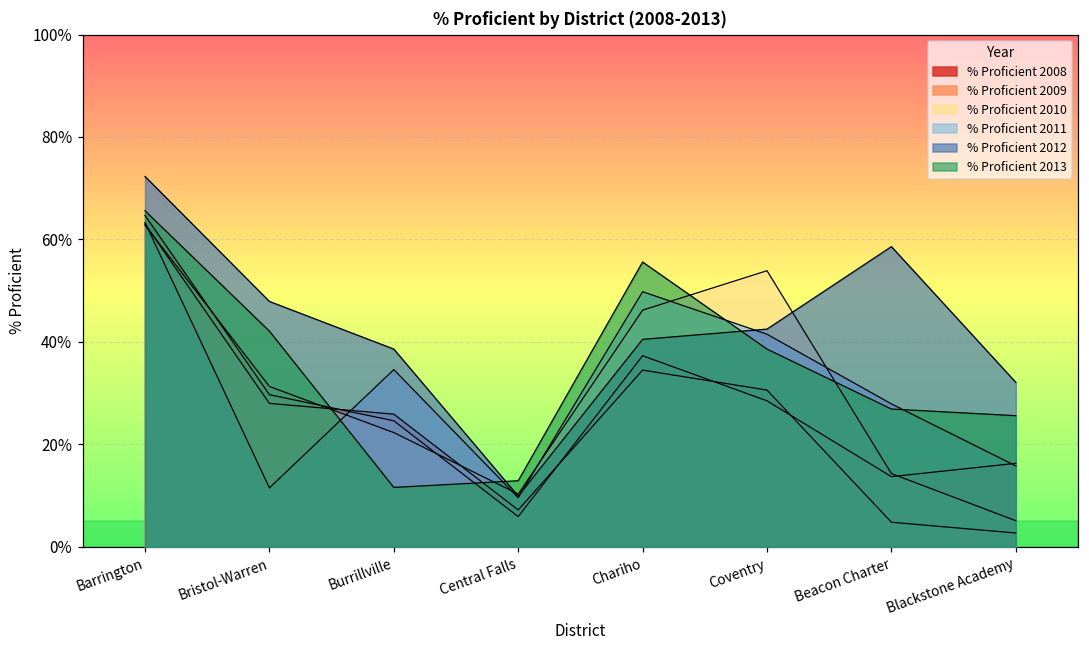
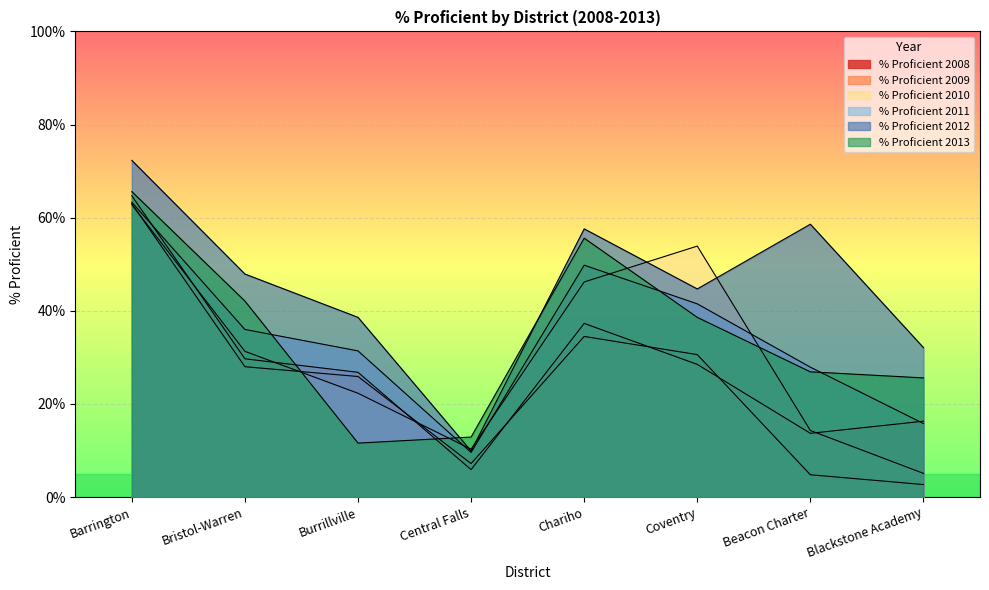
  {
    "% Proficient 2008": {
      "Bristol-Warren": "28%",
      "Burrillville": "26%",
      "Central Falls": "7%",
      "Chariho": "35%",
      "Coventry": "31%",
      "Beacon Charter": "5%",
      "Blackstone Academy": "3%"
    },
    "% Proficient 2009": {
      "Barrington": "65%",
      "Bristol-Warren": "30%",
-     "Burrillville": "25%",
+     "Burrillville": "27%",
      "Central Falls": "6%",
      "Chariho": "37%",
      "Coventry": "29%",
      "Beacon Charter": "14%"
    },
    "% Proficient 2010": {
      "Bristol-Warren": "31%",
      "Burrillville": "22%",
      "Chariho": "46%",
      "Coventry": "54%",
      "Beacon Charter": "14%",
      "Blackstone Academy": "5%"
    },
    "% Proficient 2011": {
-     "Bristol-Warren": "12%",
-     "Burrillville": "35%",
+     "Bristol-Warren": "36%",
+     "Burrillville": "31%",
      "Chariho": "50%",
      "Coventry": "42%",
      "Beacon Charter": "28%"
    },
    "% Proficient 2012": {
      "Barrington": "72%",
      "Bristol-Warren": "48%",
      "Burrillville": "39%",
-     "Chariho": "41%",
-     "Coventry": "43%",
+     "Chariho": "58%",
+     "Coventry": "45%",
      "Beacon Charter": "59%",
      "Blackstone Academy": "32%"
    },
    "% Proficient 2013": {
      "Barrington": "66%",
      "Bristol-Warren": "42%",
      "Burrillville": "12%",
      "Central Falls": "13%",
      "Chariho": "56%",
      "Coventry": "39%",
      "Beacon Charter": "27%",
      "Blackstone Academy": "26%"
    }
  }
